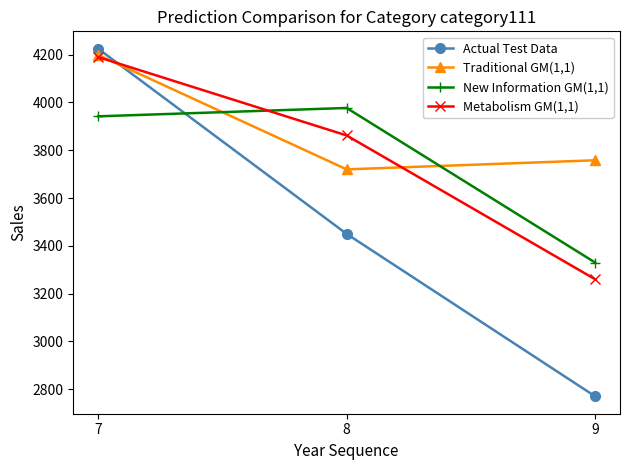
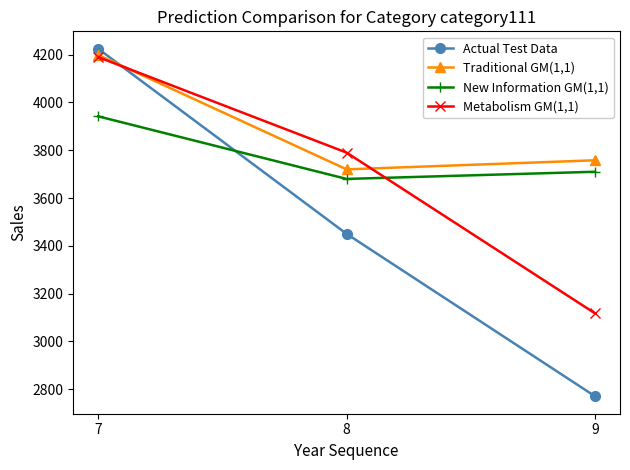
  {
    "Actual Test Data": {
      "7": 4230,
      "8": 3450,
      "9": 2770
    },
    "Traditional GM(1,1)": {
      "8": 3720,
      "9": 3760
    },
    "New Information GM(1,1)": {
      "7": 3940,
-     "8": 3980,
-     "9": 3330
+     "8": 3680,
+     "9": 3710
    },
    "Metabolism GM(1,1)": {
-     "8": 3860,
-     "9": 3260
+     "8": 3790,
+     "9": 3120
    }
  }
